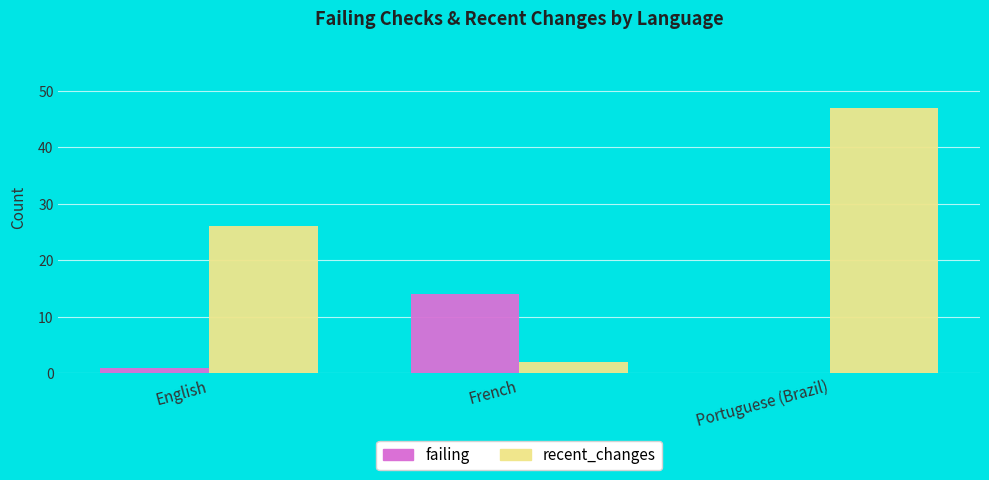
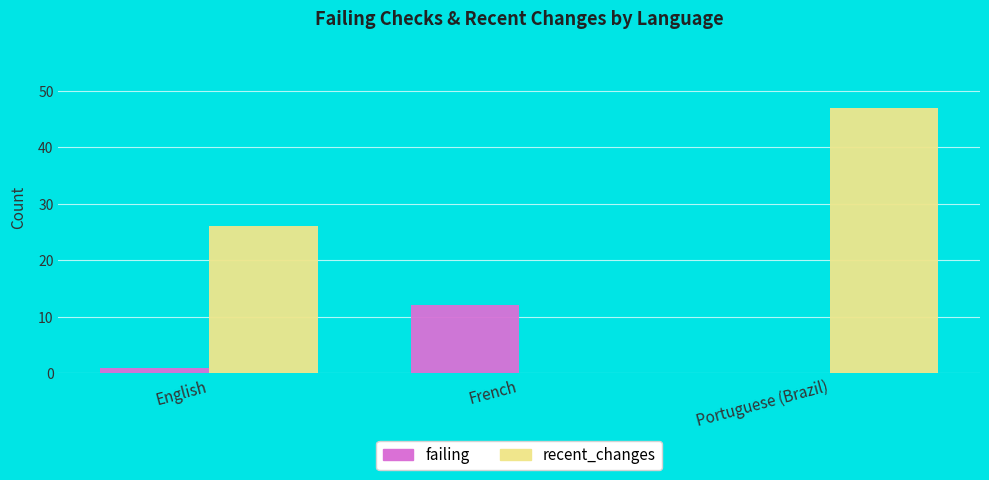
  {
    "failing": {
      "English": 1,
-     "French": 14,
+     "French": 12,
      "Portuguese (Brazil)": 0
    },
    "recent_changes": {
      "English": 26,
-     "French": 2,
+     "French": 0,
      "Portuguese (Brazil)": 47
    }
  }
